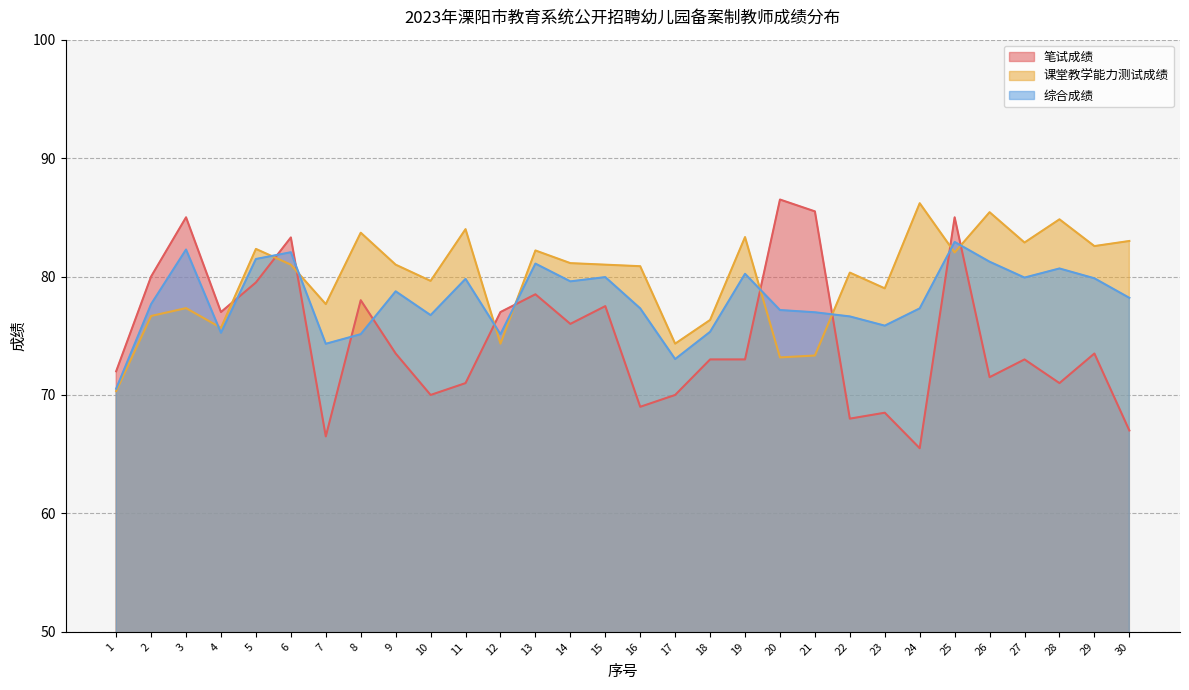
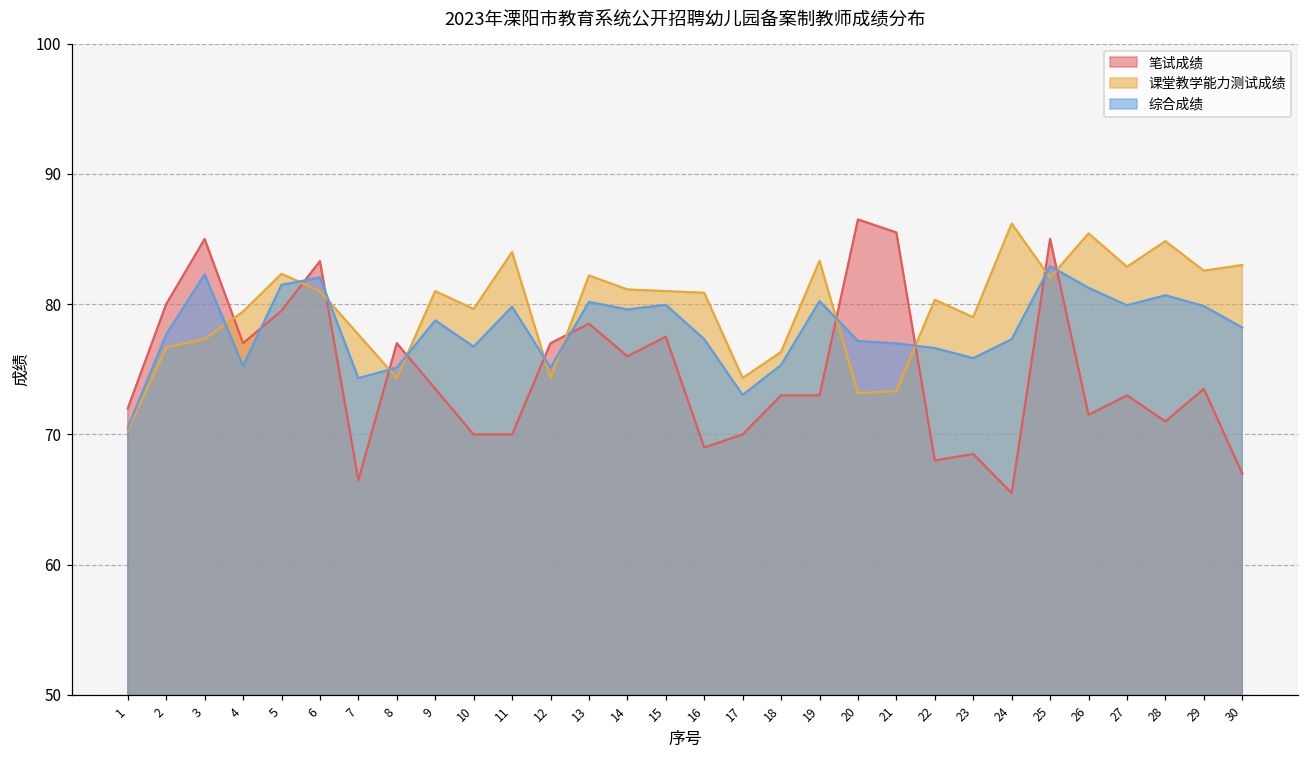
  {
    "笔试成绩": {
      "1": 72,
      "2": 80,
      "3": 85,
      "4": 77,
      "5": 79.5,
      "6": 83.3,
      "7": 66.5,
-     "8": 78,
+     "8": 77,
      "9": 73.5,
      "10": 70,
-     "11": 71,
+     "11": 70,
      "12": 77,
      "13": 78.5,
      "14": 76,
      "15": 77.5,
      "16": 69,
      "17": 70,
      "18": 73,
      "19": 73,
      "20": 86.5,
      "21": 85.5,
      "22": 68,
      "23": 68.5,
      "24": 65.5,
      "25": 85,
      "26": 71.5,
      "27": 73,
      "28": 71,
      "29": 73.5,
      "30": 67
    },
    "课堂教学能力测试成绩": {
      "2": 76.7,
      "3": 77.3,
-     "4": 75.7,
+     "4": 79.4,
      "5": 82.3,
      "6": 81.0,
      "7": 77.7,
-     "8": 83.7,
+     "8": 74.3,
      "9": 81.0,
      "10": 79.6,
      "11": 84.0,
      "12": 74.3,
      "13": 82.2,
      "14": 81.1,
      "15": 81.0,
      "16": 80.9,
      "17": 74.3,
      "18": 76.3,
      "19": 83.3,
      "20": 73.2,
      "21": 73.3,
      "22": 80.3,
      "23": 79.0,
      "24": 86.2,
      "25": 82.0,
      "26": 85.4,
      "27": 82.9,
      "28": 84.8,
      "29": 82.6,
      "30": 83.0
    },
    "综合成绩": {
      "2": 77.7,
      "3": 82.3,
      "4": 75.3,
      "5": 81.5,
      "6": 82.1,
      "7": 74.3,
      "8": 75.1,
      "9": 78.8,
      "10": 76.7,
      "11": 79.8,
      "12": 75.1,
-     "13": 81.1,
+     "13": 80.2,
      "14": 79.6,
      "15": 80.0,
      "16": 77.3,
      "17": 73.0,
      "18": 75.3,
      "19": 80.2,
      "20": 77.2,
      "21": 77.0,
      "22": 76.6,
      "23": 75.9,
      "24": 77.3,
      "25": 82.9,
      "26": 81.3,
      "27": 79.9,
      "28": 80.7,
      "29": 79.9,
      "30": 78.2
    }
  }
